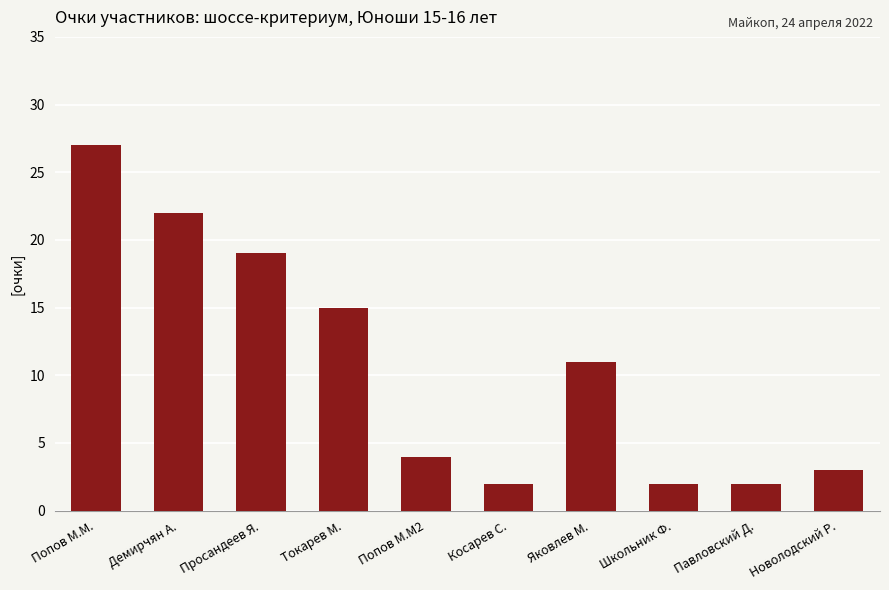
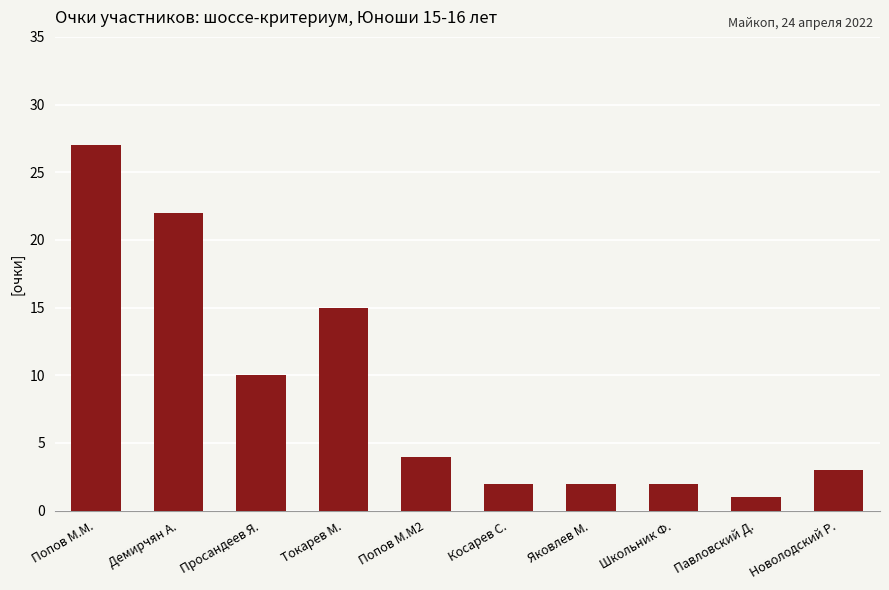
  {
    "Попов М.М.": 27,
    "Демирчян А.": 22,
-   "Просандеев Я.": 19,
+   "Просандеев Я.": 10,
    "Токарев М.": 15,
    "Попов М.М2": 4,
    "Косарев С.": 2,
-   "Яковлев М.": 11,
+   "Яковлев М.": 2,
    "Школьник Ф.": 2,
-   "Павловский Д.": 2,
+   "Павловский Д.": 1,
    "Новолодский Р.": 3
  }
